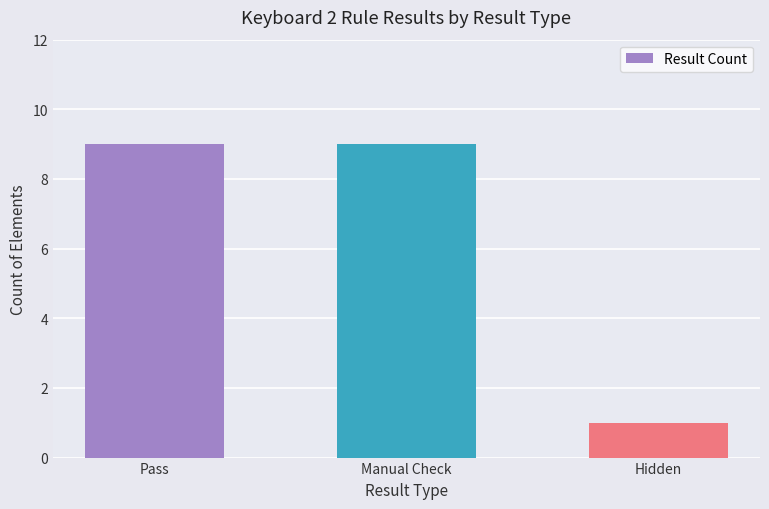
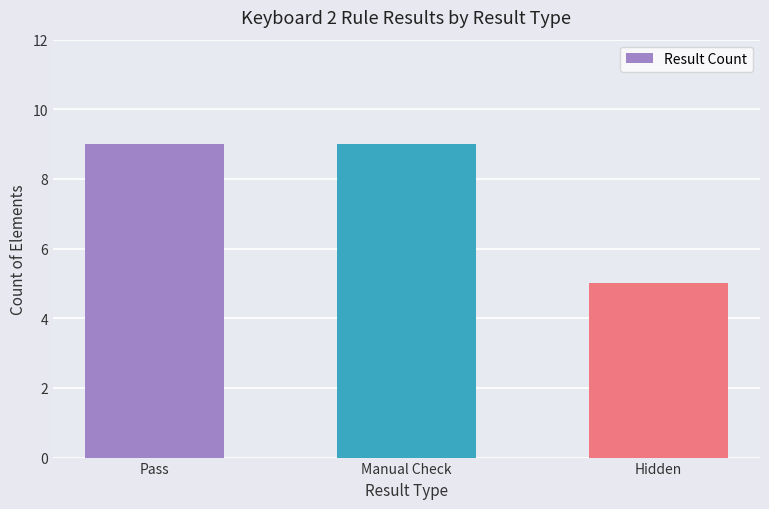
  {
    "Pass": 9,
    "Manual Check": 9,
-   "Hidden": 1
+   "Hidden": 5
  }
